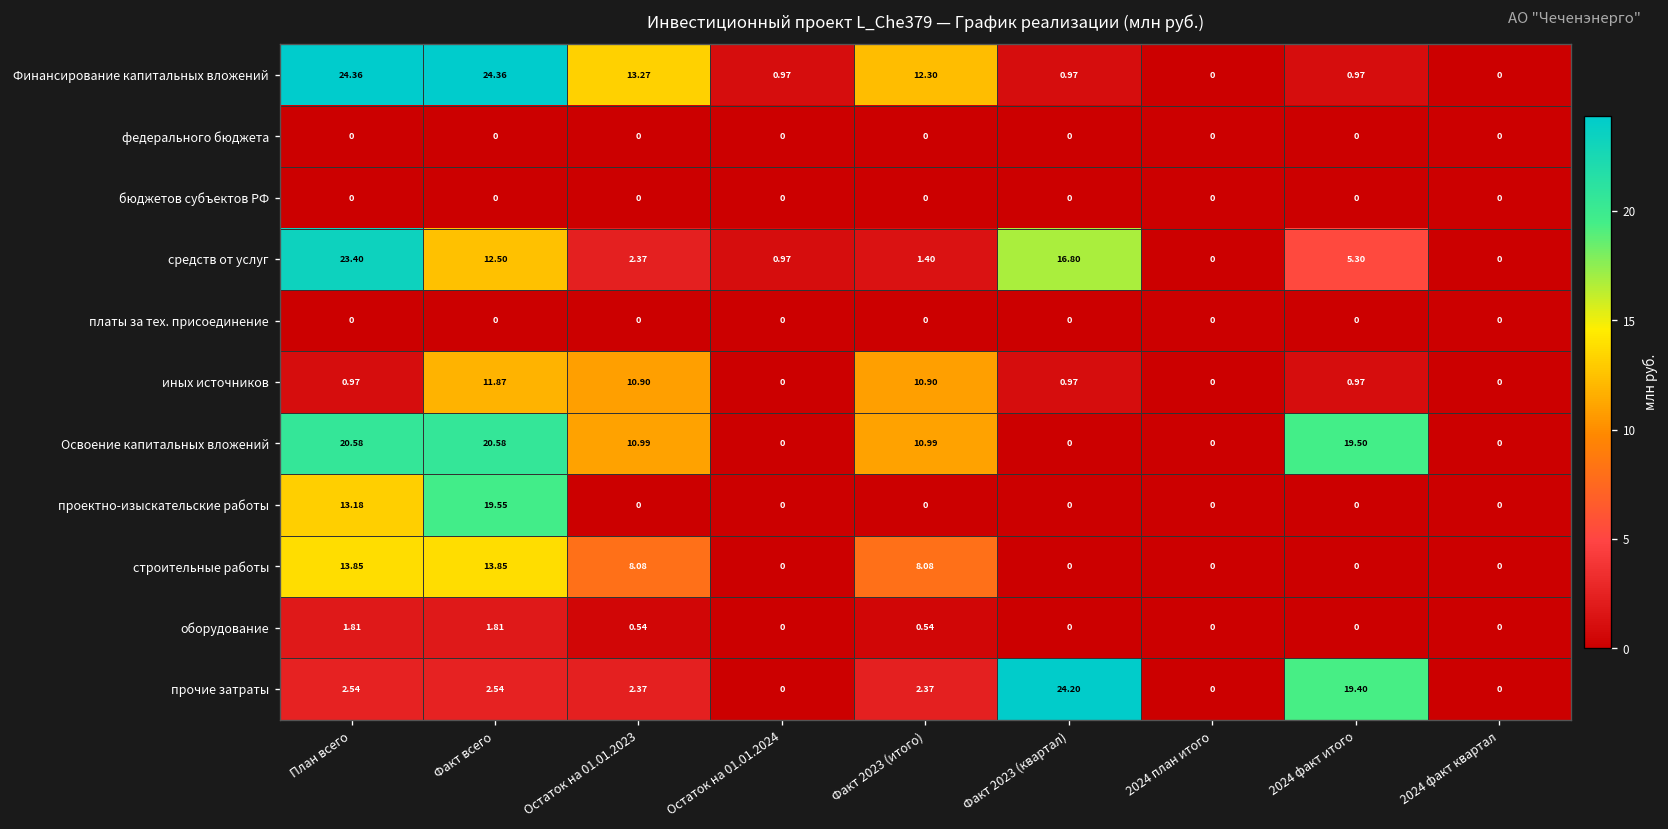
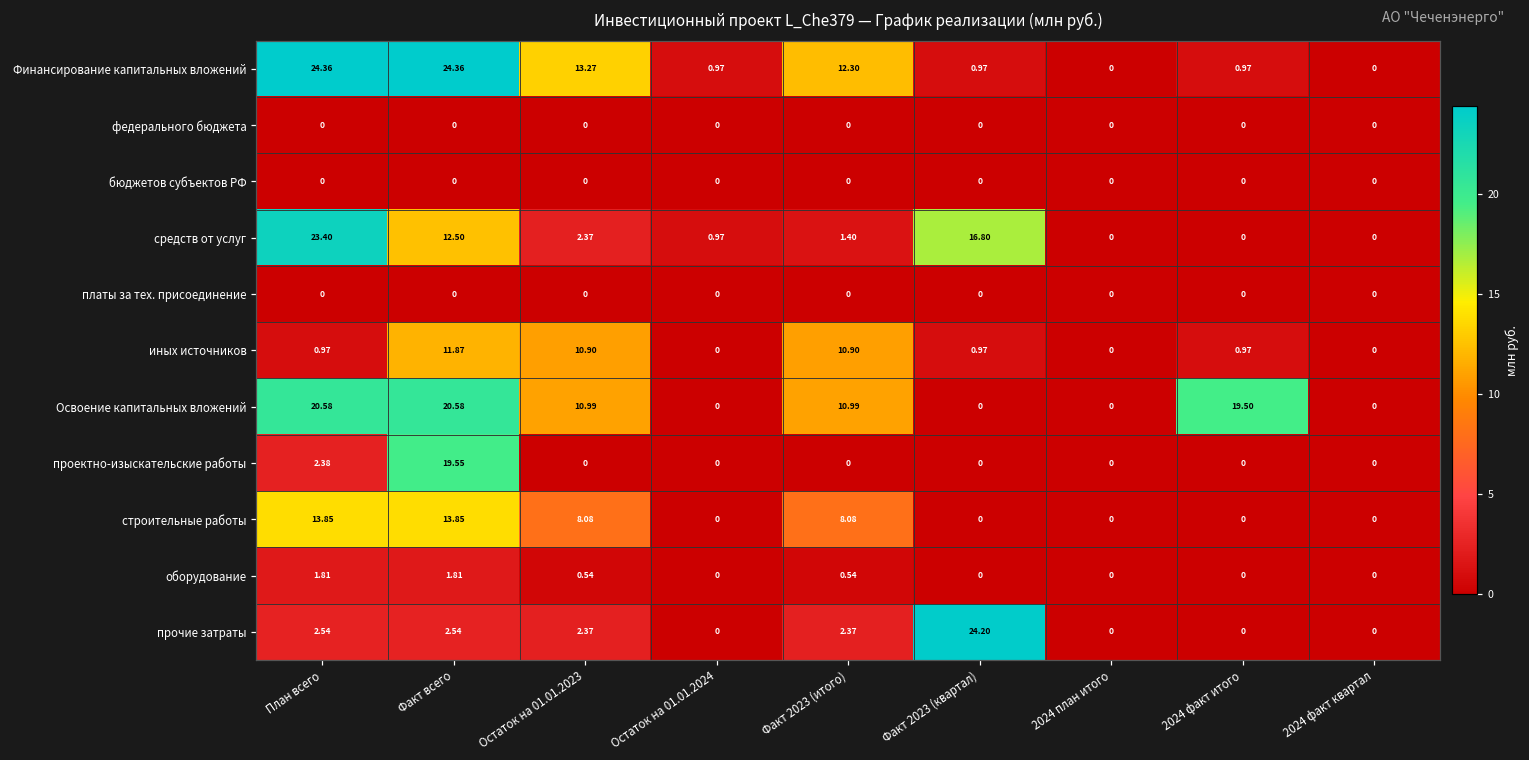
  {
    "Финансирование капитальных вложений": {
      "План всего": 24.36,
      "Факт всего": 24.36,
      "Остаток на 01.01.2023": 13.27,
      "Остаток на 01.01.2024": 0.97,
      "Факт 2023 (итого)": 12.30,
      "Факт 2023 (квартал)": 0.97,
      "2024 план итого": 0,
      "2024 факт итого": 0.97,
      "2024 факт квартал": 0
    },
    "федерального бюджета": {
      "План всего": 0,
      "Факт всего": 0,
      "Остаток на 01.01.2023": 0,
      "Остаток на 01.01.2024": 0,
      "Факт 2023 (итого)": 0,
      "Факт 2023 (квартал)": 0,
      "2024 план итого": 0,
      "2024 факт итого": 0,
      "2024 факт квартал": 0
    },
    "бюджетов субъектов РФ": {
      "План всего": 0,
      "Факт всего": 0,
      "Остаток на 01.01.2023": 0,
      "Остаток на 01.01.2024": 0,
      "Факт 2023 (итого)": 0,
      "Факт 2023 (квартал)": 0,
      "2024 план итого": 0,
      "2024 факт итого": 0,
      "2024 факт квартал": 0
    },
    "средств от услуг": {
      "План всего": 23.40,
      "Факт всего": 12.50,
      "Остаток на 01.01.2023": 2.37,
      "Остаток на 01.01.2024": 0.97,
      "Факт 2023 (итого)": 1.40,
      "Факт 2023 (квартал)": 16.80,
      "2024 план итого": 0,
-     "2024 факт итого": 5.30,
+     "2024 факт итого": 0,
      "2024 факт квартал": 0
    },
    "платы за тех. присоединение": {
      "План всего": 0,
      "Факт всего": 0,
      "Остаток на 01.01.2023": 0,
      "Остаток на 01.01.2024": 0,
      "Факт 2023 (итого)": 0,
      "Факт 2023 (квартал)": 0,
      "2024 план итого": 0,
      "2024 факт итого": 0,
      "2024 факт квартал": 0
    },
    "иных источников": {
      "План всего": 0.97,
      "Факт всего": 11.87,
      "Остаток на 01.01.2023": 10.90,
      "Остаток на 01.01.2024": 0,
      "Факт 2023 (итого)": 10.90,
      "Факт 2023 (квартал)": 0.97,
      "2024 план итого": 0,
      "2024 факт итого": 0.97,
      "2024 факт квартал": 0
    },
    "Освоение капитальных вложений": {
      "План всего": 20.58,
      "Факт всего": 20.58,
      "Остаток на 01.01.2023": 10.99,
      "Остаток на 01.01.2024": 0,
      "Факт 2023 (итого)": 10.99,
      "Факт 2023 (квартал)": 0,
      "2024 план итого": 0,
      "2024 факт итого": 19.50,
      "2024 факт квартал": 0
    },
    "проектно-изыскательские работы": {
-     "План всего": 13.18,
+     "План всего": 2.38,
      "Факт всего": 19.55,
      "Остаток на 01.01.2023": 0,
      "Остаток на 01.01.2024": 0,
      "Факт 2023 (итого)": 0,
      "Факт 2023 (квартал)": 0,
      "2024 план итого": 0,
      "2024 факт итого": 0,
      "2024 факт квартал": 0
    },
    "строительные работы": {
      "План всего": 13.85,
      "Факт всего": 13.85,
      "Остаток на 01.01.2023": 8.08,
      "Остаток на 01.01.2024": 0,
      "Факт 2023 (итого)": 8.08,
      "Факт 2023 (квартал)": 0,
      "2024 план итого": 0,
      "2024 факт итого": 0,
      "2024 факт квартал": 0
    },
    "оборудование": {
      "План всего": 1.81,
      "Факт всего": 1.81,
      "Остаток на 01.01.2023": 0.54,
      "Остаток на 01.01.2024": 0,
      "Факт 2023 (итого)": 0.54,
      "Факт 2023 (квартал)": 0,
      "2024 план итого": 0,
      "2024 факт итого": 0,
      "2024 факт квартал": 0
    },
    "прочие затраты": {
      "План всего": 2.54,
      "Факт всего": 2.54,
      "Остаток на 01.01.2023": 2.37,
      "Остаток на 01.01.2024": 0,
      "Факт 2023 (итого)": 2.37,
      "Факт 2023 (квартал)": 24.20,
      "2024 план итого": 0,
-     "2024 факт итого": 19.40,
+     "2024 факт итого": 0,
      "2024 факт квартал": 0
    }
  }
